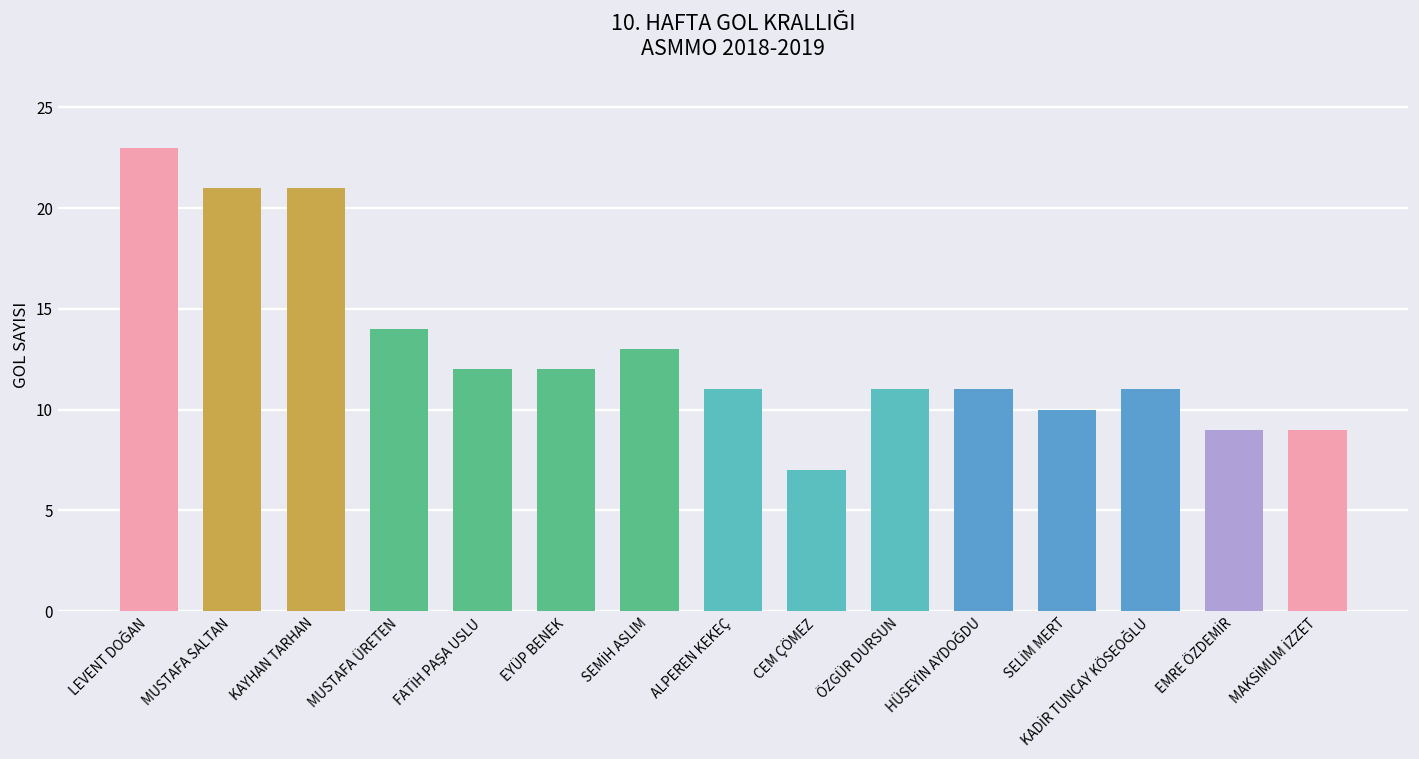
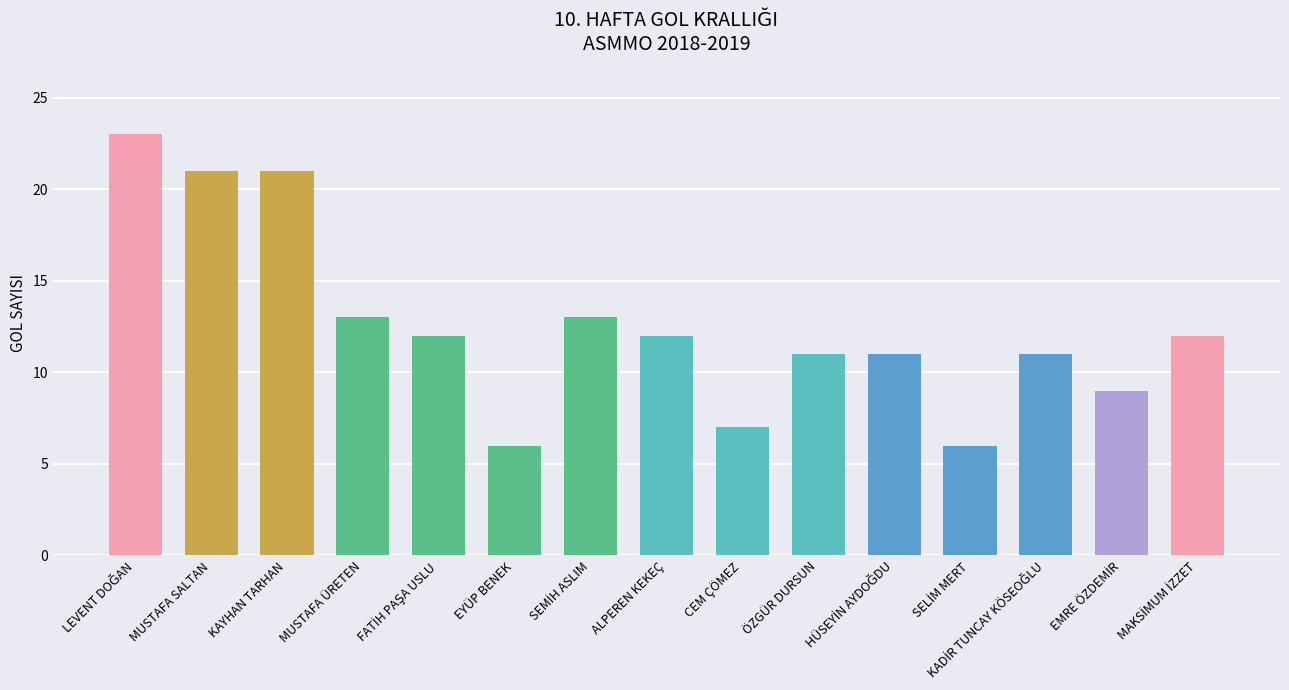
  {
    "LEVENT DOĞAN": 23,
    "MUSTAFA SALTAN": 21,
    "KAYHAN TARHAN": 21,
-   "MUSTAFA ÜRETEN": 14,
+   "MUSTAFA ÜRETEN": 13,
    "FATİH PAŞA USLU": 12,
-   "EYÜP BENEK": 12,
+   "EYÜP BENEK": 6,
    "SEMİH ASLIM": 13,
-   "ALPEREN KEKEÇ": 11,
+   "ALPEREN KEKEÇ": 12,
    "CEM ÇÖMEZ": 7,
    "ÖZGÜR DURSUN": 11,
    "HÜSEYİN AYDOĞDU": 11,
-   "SELİM MERT": 10,
+   "SELİM MERT": 6,
    "KADİR TUNCAY KÖSEOĞLU": 11,
    "EMRE ÖZDEMİR": 9,
-   "MAKSİMUM İZZET": 9
+   "MAKSİMUM İZZET": 12
  }
